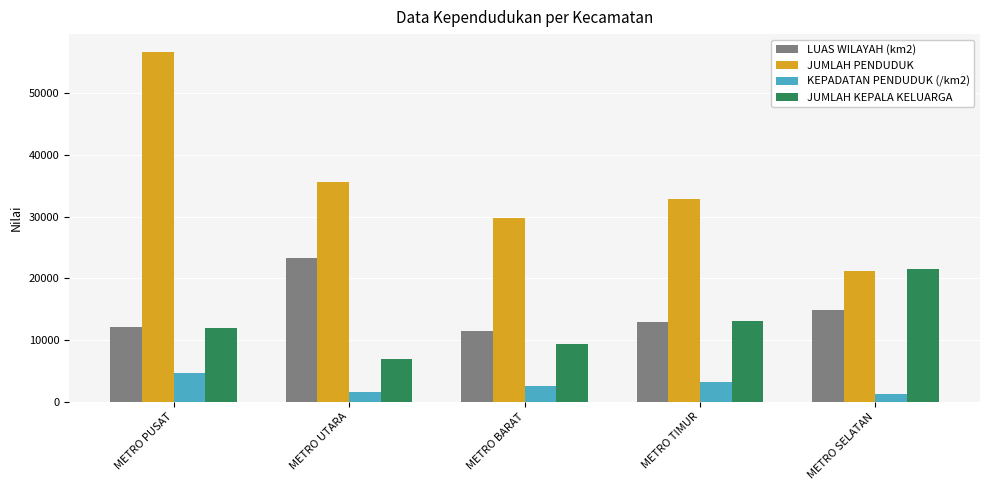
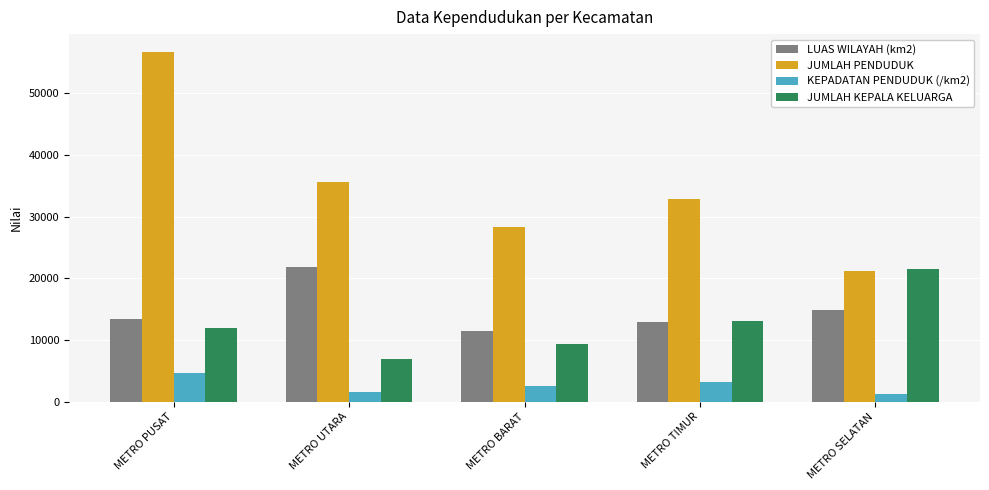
  {
    "LUAS WILAYAH (km2)": {
-     "METRO PUSAT": 12000,
-     "METRO UTARA": 23000,
+     "METRO PUSAT": 13000,
+     "METRO UTARA": 22000,
      "METRO BARAT": 12000,
      "METRO TIMUR": 13000,
      "METRO SELATAN": 15000
    },
    "JUMLAH PENDUDUK": {
      "METRO PUSAT": 57000,
      "METRO UTARA": 36000,
-     "METRO BARAT": 30000,
+     "METRO BARAT": 28000,
      "METRO TIMUR": 33000,
      "METRO SELATAN": 21000
    },
    "KEPADATAN PENDUDUK (/km2)": {
      "METRO PUSAT": 5000,
      "METRO UTARA": 2000,
      "METRO BARAT": 3000,
      "METRO TIMUR": 3000,
      "METRO SELATAN": 1000
    },
    "JUMLAH KEPALA KELUARGA": {
      "METRO PUSAT": 12000,
      "METRO UTARA": 7000,
      "METRO BARAT": 9000,
      "METRO TIMUR": 13000,
      "METRO SELATAN": 22000
    }
  }
